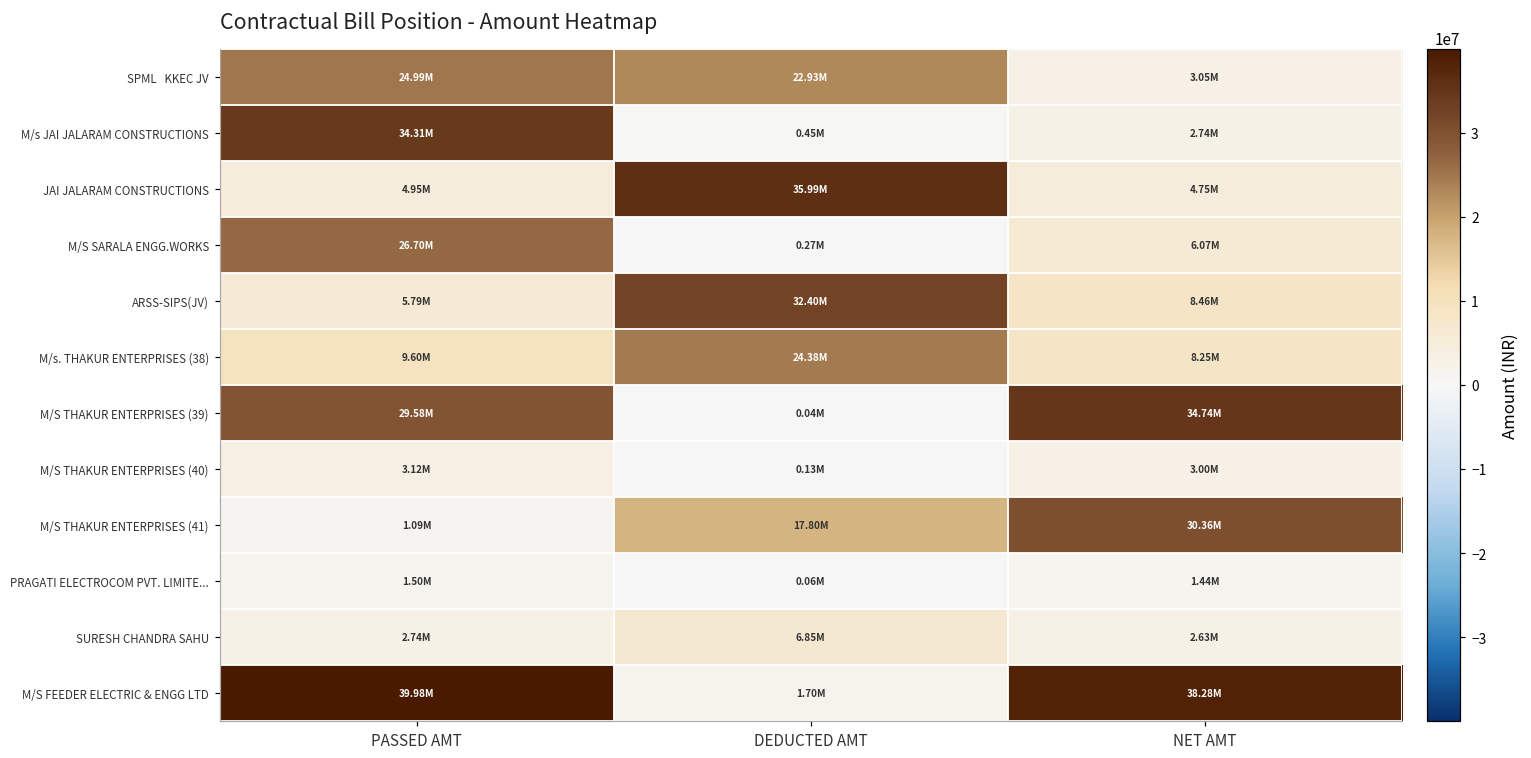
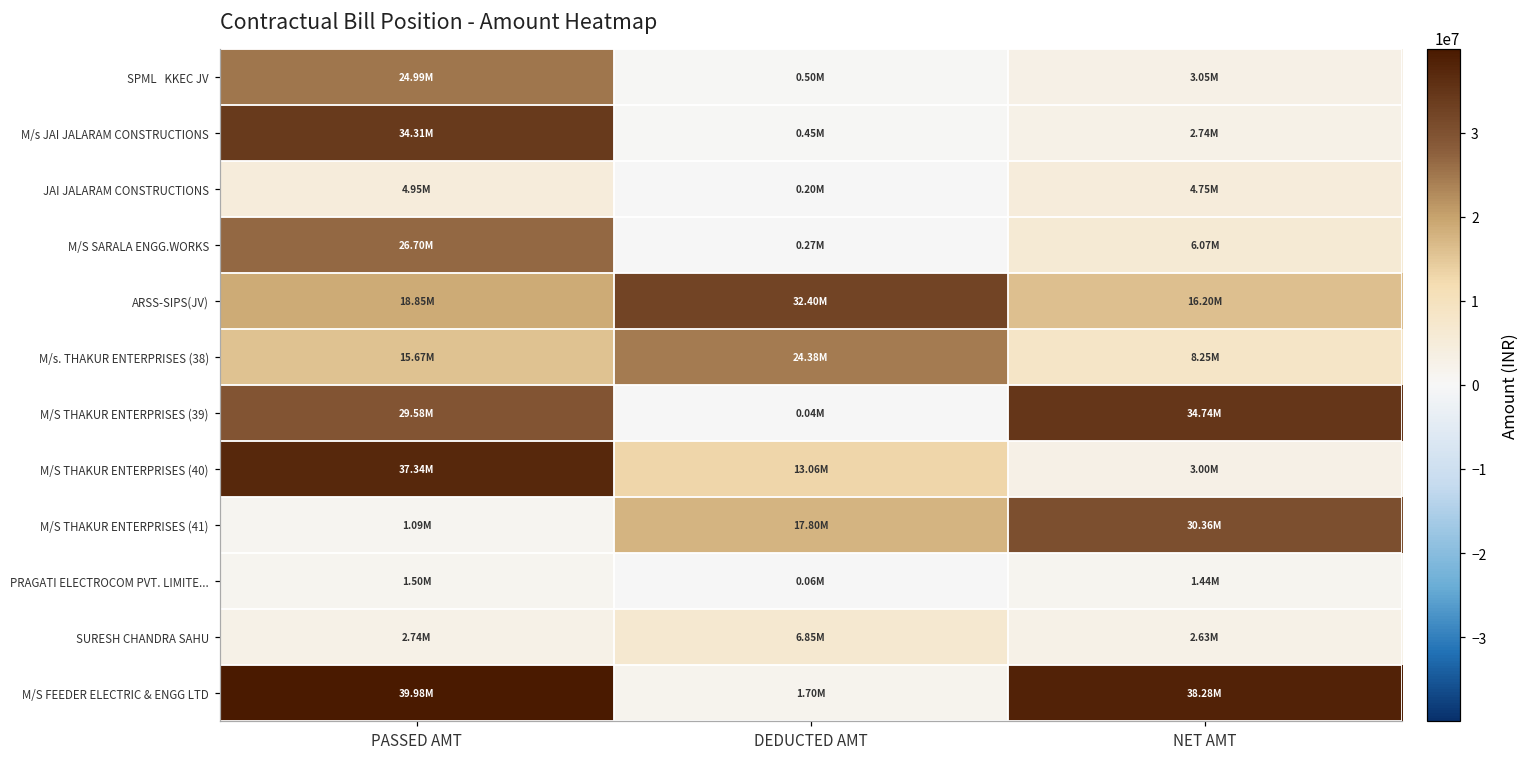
  {
    "SPML KKEC JV": {
      "PASSED AMT": "24.99M",
-     "DEDUCTED AMT": "22.93M",
+     "DEDUCTED AMT": "0.50M",
      "NET AMT": "3.05M"
    },
    "M/s JAI JALARAM CONSTRUCTIONS": {
      "PASSED AMT": "34.31M",
      "DEDUCTED AMT": "0.45M",
      "NET AMT": "2.74M"
    },
    "JAI JALARAM CONSTRUCTIONS": {
      "PASSED AMT": "4.95M",
-     "DEDUCTED AMT": "35.99M",
+     "DEDUCTED AMT": "0.20M",
      "NET AMT": "4.75M"
    },
    "M/S SARALA ENGG.WORKS": {
      "PASSED AMT": "26.70M",
      "DEDUCTED AMT": "0.27M",
      "NET AMT": "6.07M"
    },
    "ARSS-SIPS(JV)": {
-     "PASSED AMT": "5.79M",
+     "PASSED AMT": "18.85M",
      "DEDUCTED AMT": "32.40M",
-     "NET AMT": "8.46M"
+     "NET AMT": "16.20M"
    },
    "M/s. THAKUR ENTERPRISES (38)": {
-     "PASSED AMT": "9.60M",
+     "PASSED AMT": "15.67M",
      "DEDUCTED AMT": "24.38M",
      "NET AMT": "8.25M"
    },
    "M/S THAKUR ENTERPRISES (39)": {
      "PASSED AMT": "29.58M",
      "DEDUCTED AMT": "0.04M",
      "NET AMT": "34.74M"
    },
    "M/S THAKUR ENTERPRISES (40)": {
-     "PASSED AMT": "3.12M",
-     "DEDUCTED AMT": "0.13M",
+     "PASSED AMT": "37.34M",
+     "DEDUCTED AMT": "13.06M",
      "NET AMT": "3.00M"
    },
    "M/S THAKUR ENTERPRISES (41)": {
      "PASSED AMT": "1.09M",
      "DEDUCTED AMT": "17.80M",
      "NET AMT": "30.36M"
    },
    "PRAGATI ELECTROCOM PVT. LIMITE...": {
      "PASSED AMT": "1.50M",
      "DEDUCTED AMT": "0.06M",
      "NET AMT": "1.44M"
    },
    "SURESH CHANDRA SAHU": {
      "PASSED AMT": "2.74M",
      "DEDUCTED AMT": "6.85M",
      "NET AMT": "2.63M"
    },
    "M/S FEEDER ELECTRIC & ENGG LTD": {
      "PASSED AMT": "39.98M",
      "DEDUCTED AMT": "1.70M",
      "NET AMT": "38.28M"
    }
  }
